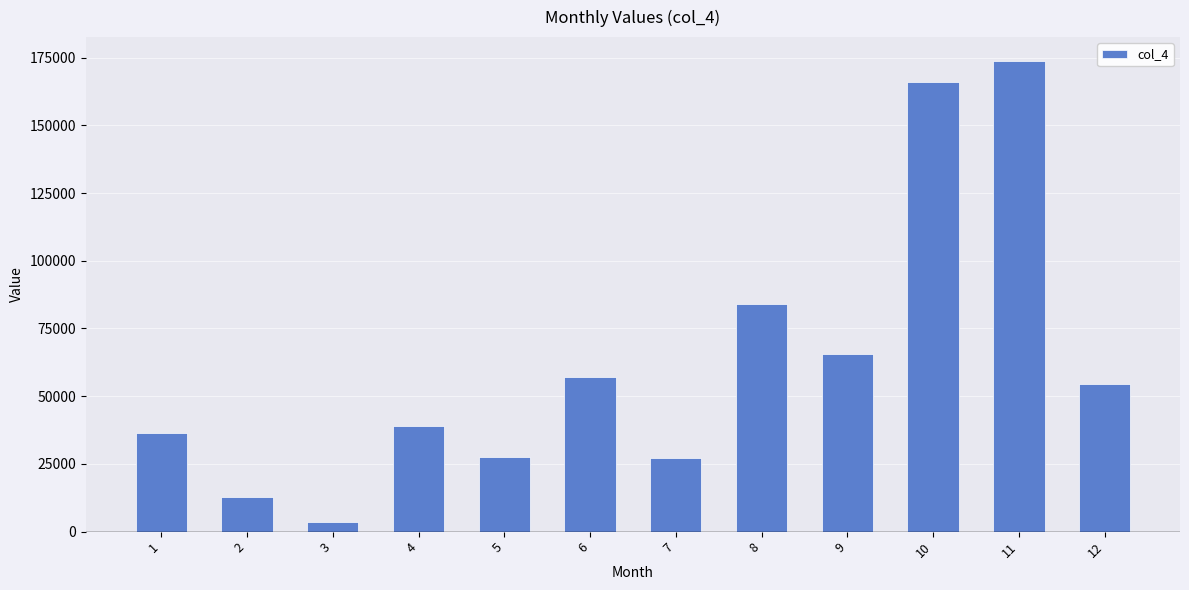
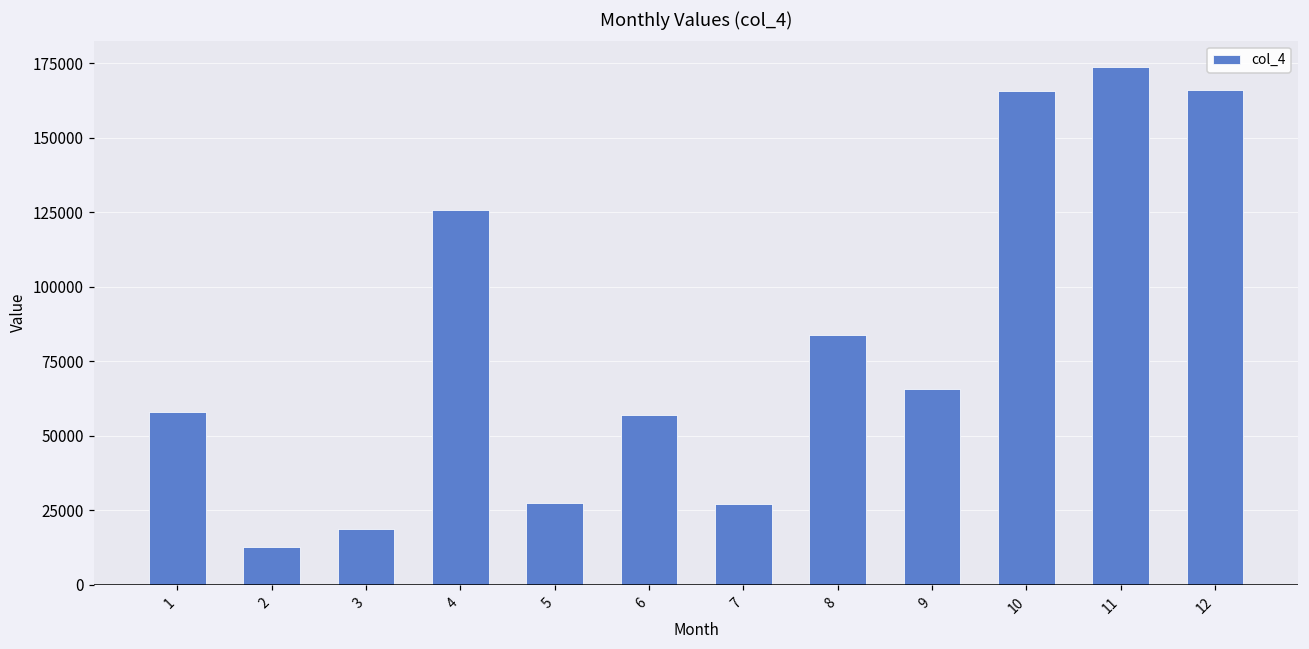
  {
-   "1": 37000,
+   "1": 58000,
    "2": 13000,
-   "3": 4000,
-   "4": 39000,
+   "3": 19000,
+   "4": 126000,
    "5": 27000,
    "6": 57000,
    "7": 27000,
    "8": 84000,
    "9": 66000,
    "10": 166000,
    "11": 174000,
-   "12": 55000
+   "12": 166000
  }
